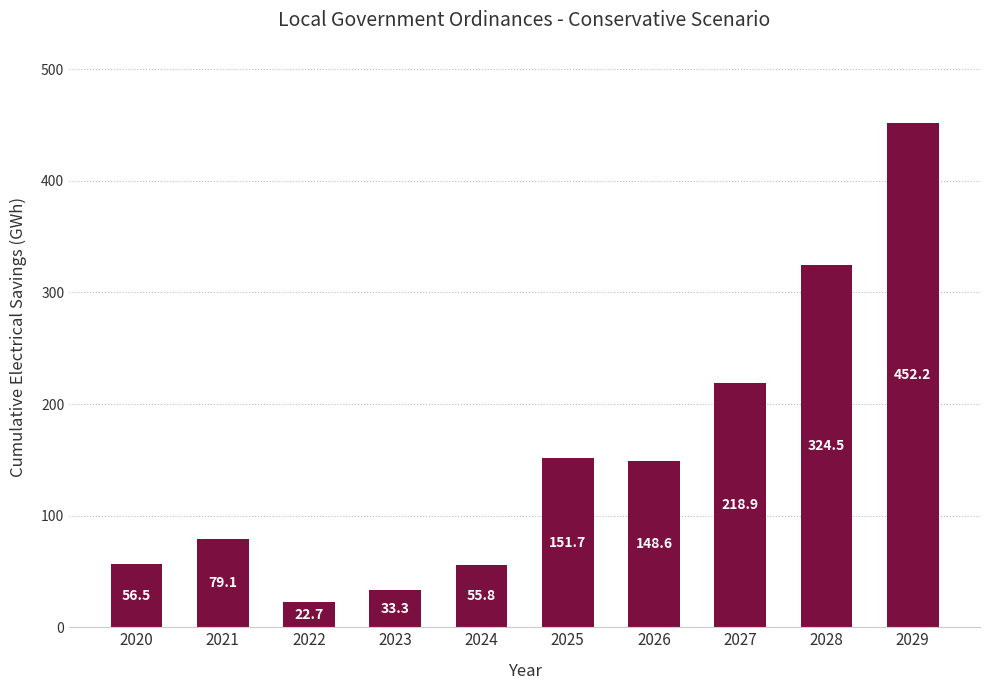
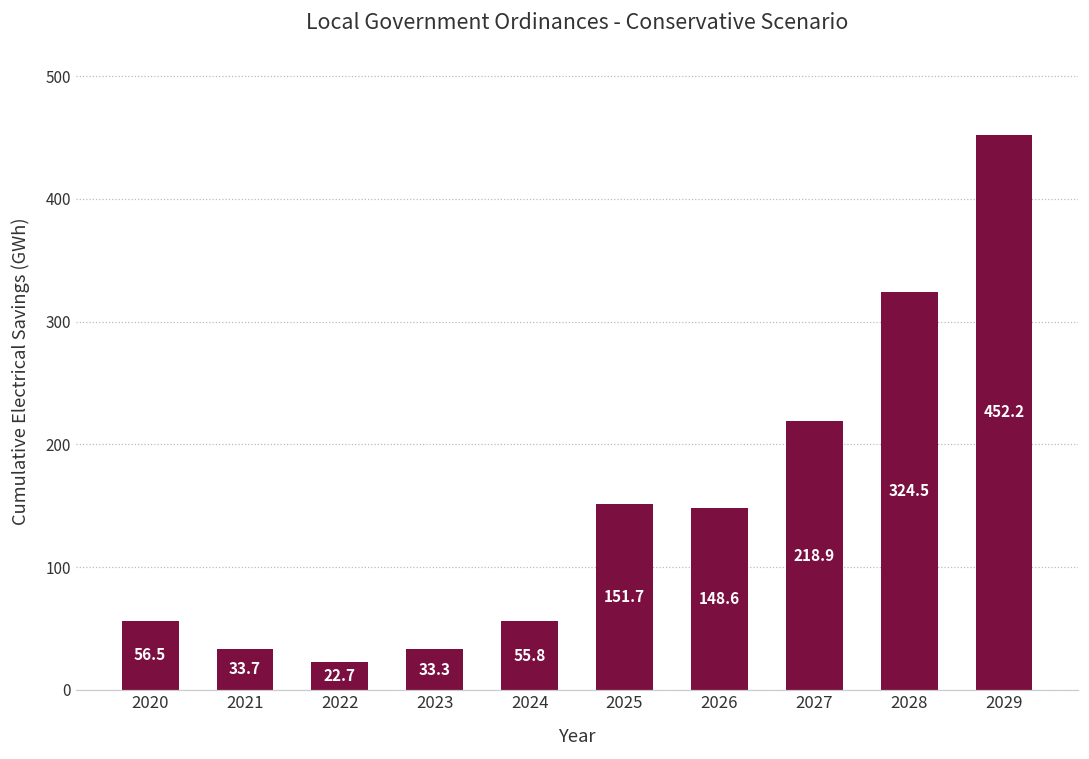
  {
    "2020": 56.5,
-   "2021": 79.1,
+   "2021": 33.7,
    "2022": 22.7,
    "2023": 33.3,
    "2024": 55.8,
    "2025": 151.7,
    "2026": 148.6,
    "2027": 218.9,
    "2028": 324.5,
    "2029": 452.2
  }
